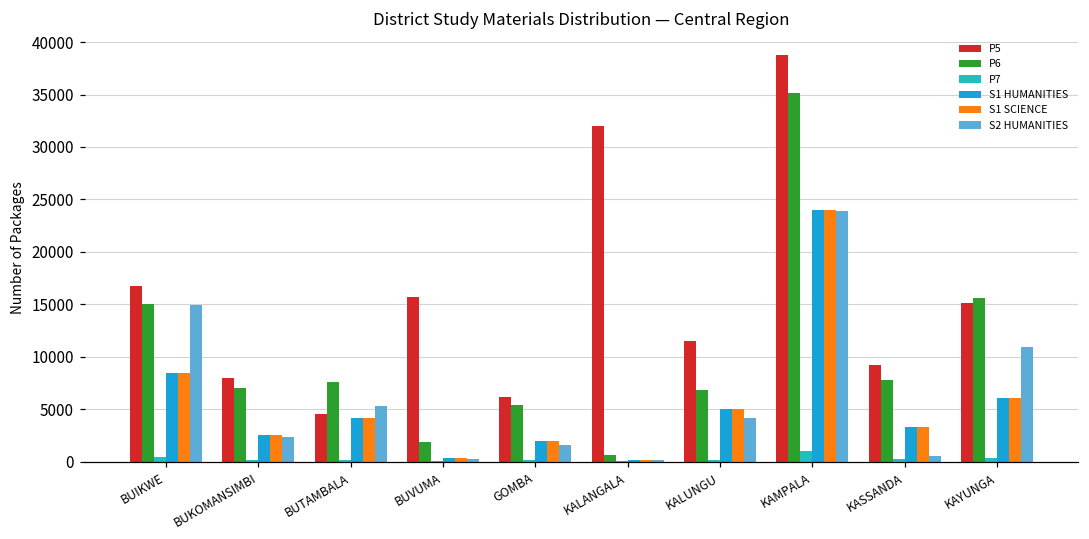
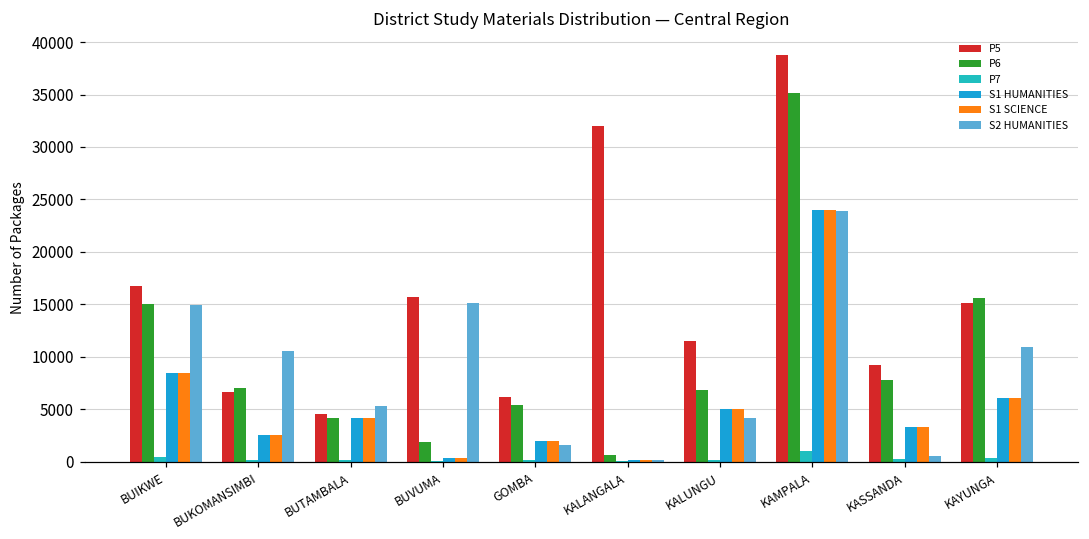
  {
    "P5": {
      "BUIKWE": 17000,
-     "BUKOMANSIMBI": 8000,
+     "BUKOMANSIMBI": 7000,
      "BUTAMBALA": 5000,
      "BUVUMA": 16000,
      "GOMBA": 6000,
      "KALANGALA": 32000,
      "KALUNGU": 11000,
      "KAMPALA": 39000,
      "KASSANDA": 9000,
      "KAYUNGA": 15000
    },
    "P6": {
      "BUIKWE": 15000,
      "BUKOMANSIMBI": 7000,
-     "BUTAMBALA": 8000,
+     "BUTAMBALA": 4000,
      "BUVUMA": 2000,
      "GOMBA": 5000,
      "KALANGALA": 1000,
      "KALUNGU": 7000,
      "KAMPALA": 35000,
      "KASSANDA": 8000,
      "KAYUNGA": 16000
    },
    "S1 SCIENCE": {
      "BUIKWE": 8000,
      "BUKOMANSIMBI": 3000,
      "BUTAMBALA": 4000,
      "BUVUMA": 0,
      "GOMBA": 2000,
      "KALUNGU": 5000,
      "KAMPALA": 24000,
      "KASSANDA": 3000,
      "KAYUNGA": 6000
    },
    "S2 HUMANITIES": {
      "BUIKWE": 15000,
-     "BUKOMANSIMBI": 2000,
+     "BUKOMANSIMBI": 11000,
      "BUTAMBALA": 5000,
-     "BUVUMA": 0,
+     "BUVUMA": 15000,
      "GOMBA": 2000,
      "KALUNGU": 4000,
      "KAMPALA": 24000,
      "KASSANDA": 1000,
      "KAYUNGA": 11000
    }
  }
